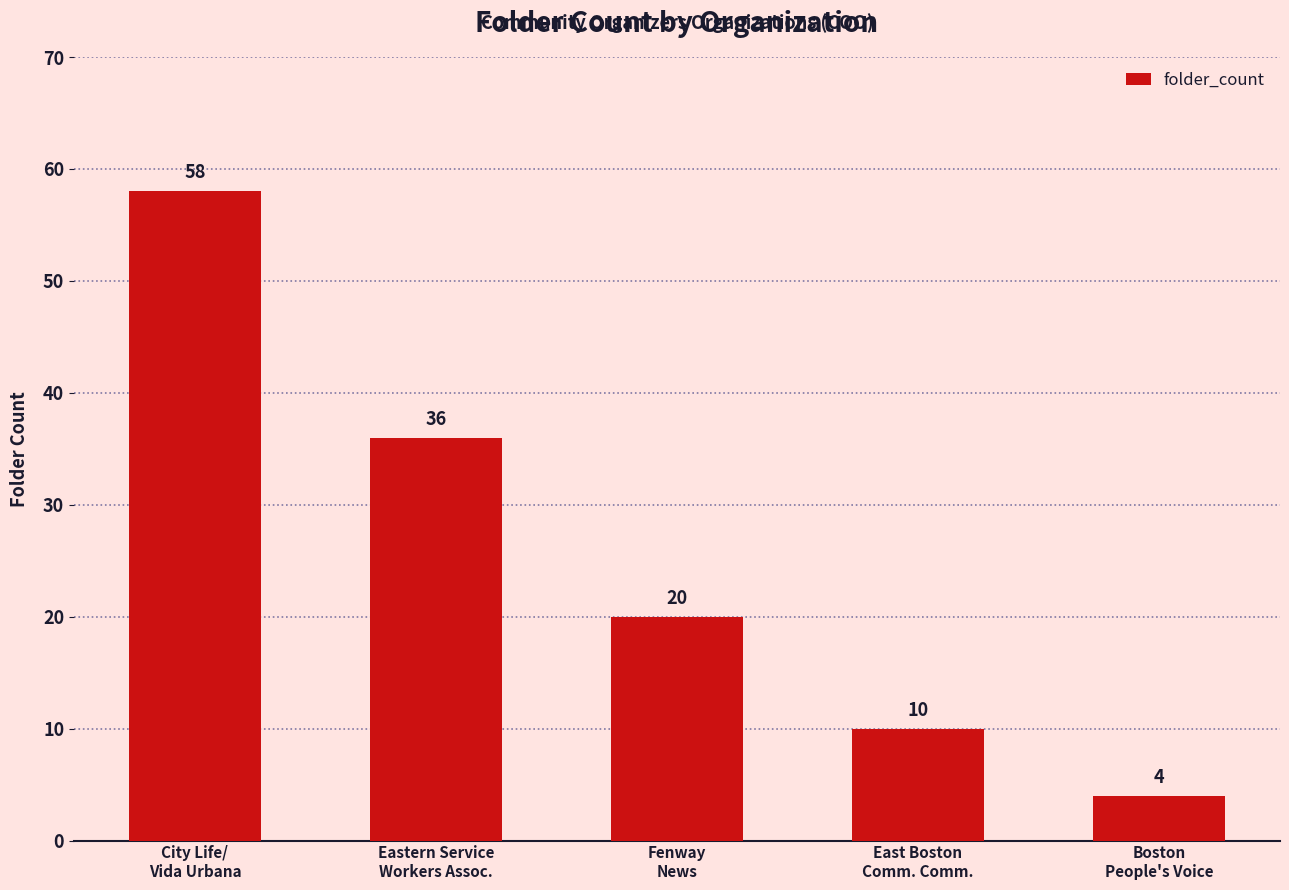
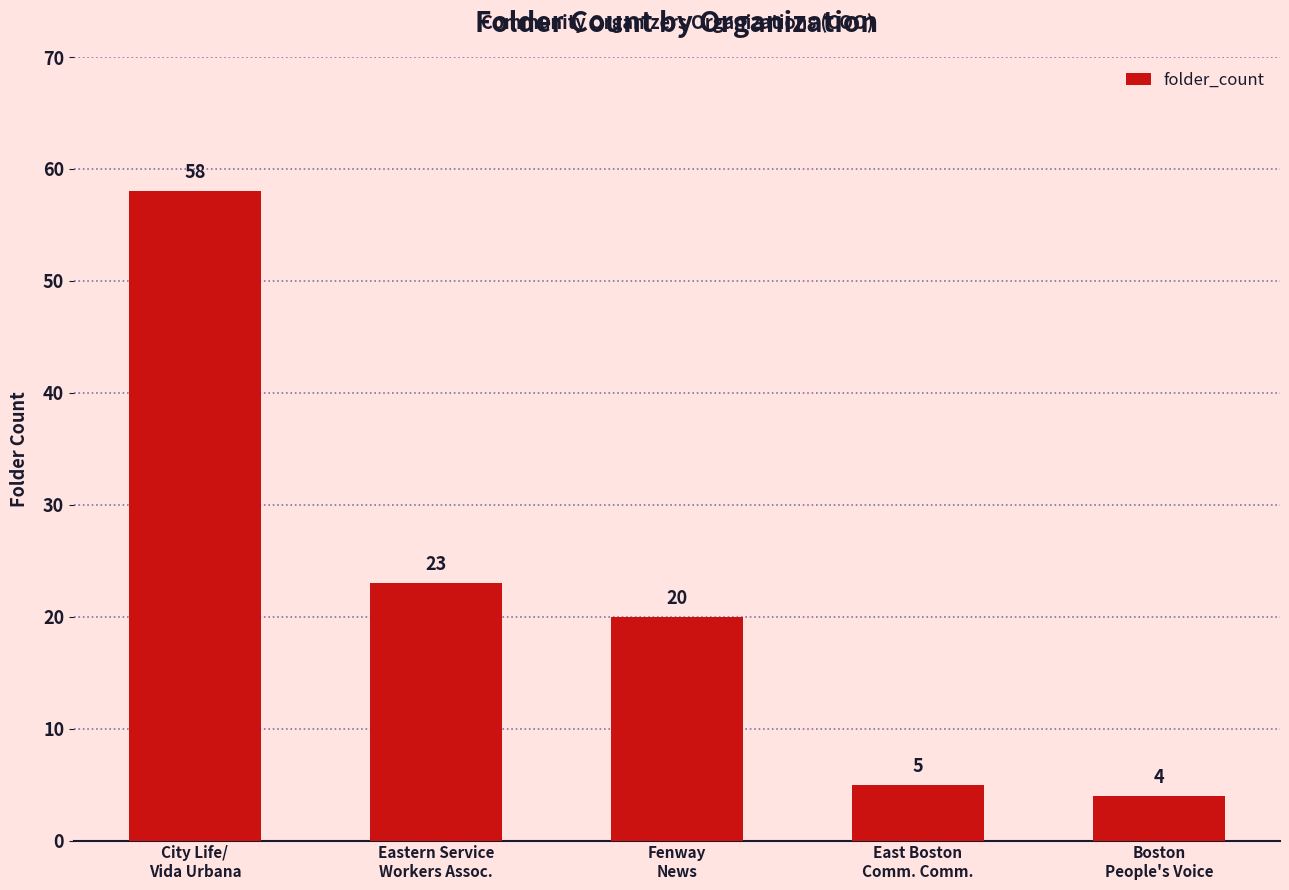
  {
    "City Life/ Vida Urbana": 58,
-   "Eastern Service Workers Assoc.": 36,
+   "Eastern Service Workers Assoc.": 23,
    "Fenway News": 20,
-   "East Boston Comm. Comm.": 10,
+   "East Boston Comm. Comm.": 5,
    "Boston People's Voice": 4
  }
